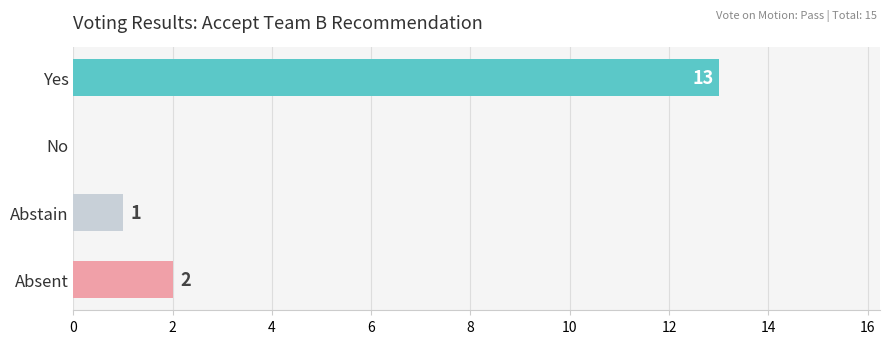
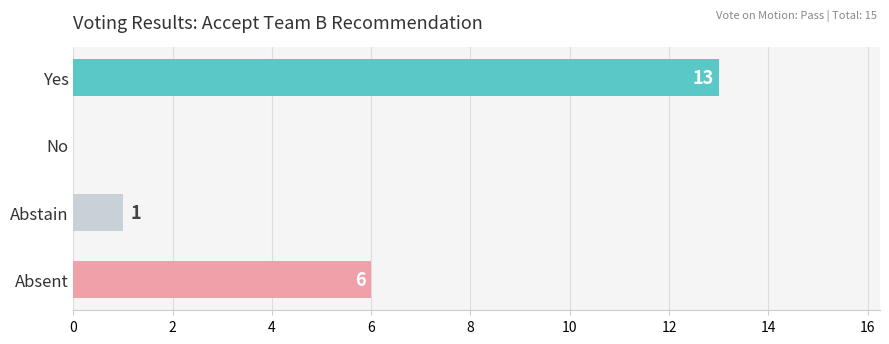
  {
    "Yes": 13,
    "Abstain": 1,
-   "Absent": 2
+   "Absent": 6
  }
